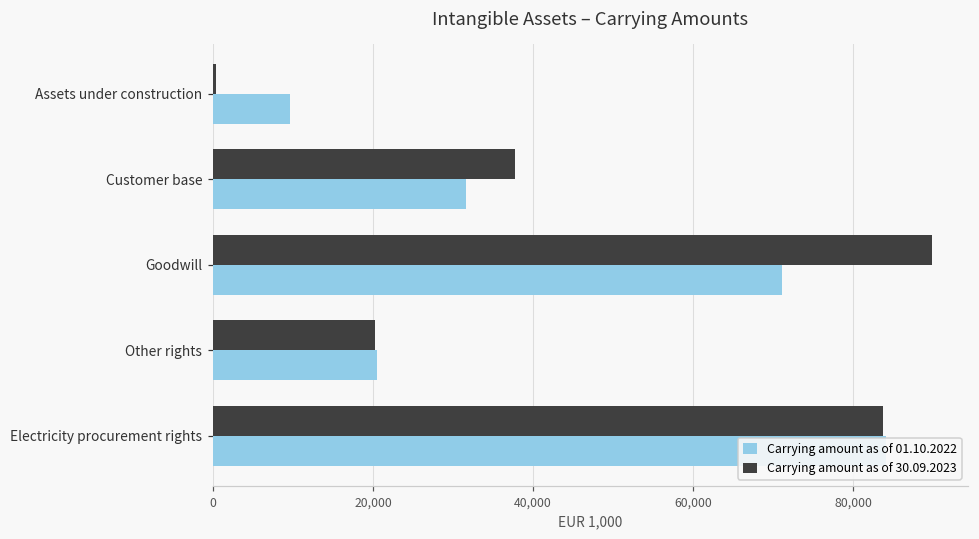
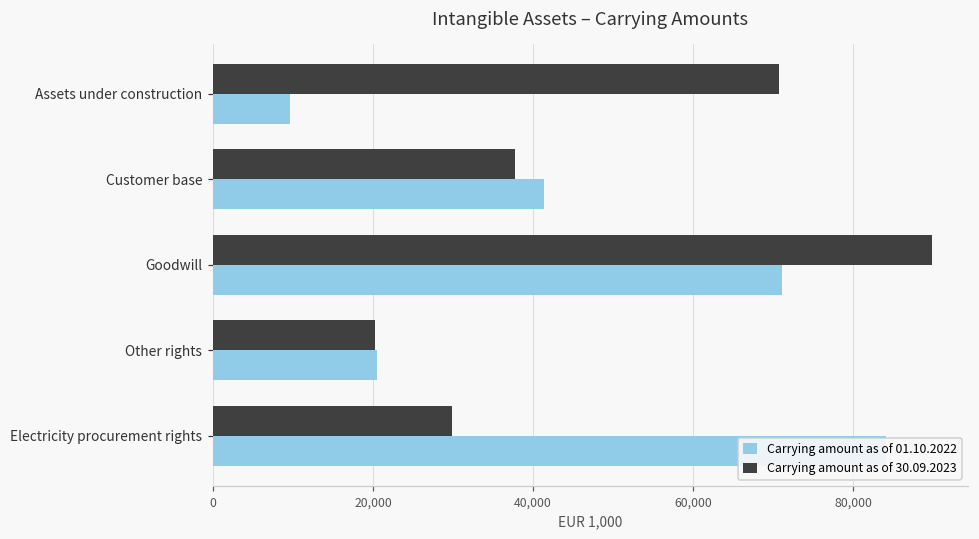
  {
    "Carrying amount as of 01.10.2022": {
      "Assets under construction": "10,000",
-     "Customer base": "32,000",
+     "Customer base": "41,000",
      "Goodwill": "71,000",
      "Other rights": "21,000"
    },
    "Carrying amount as of 30.09.2023": {
-     "Assets under construction": "0",
+     "Assets under construction": "71,000",
      "Customer base": "38,000",
      "Goodwill": "90,000",
      "Other rights": "20,000",
-     "Electricity procurement rights": "84,000"
+     "Electricity procurement rights": "30,000"
    }
  }
